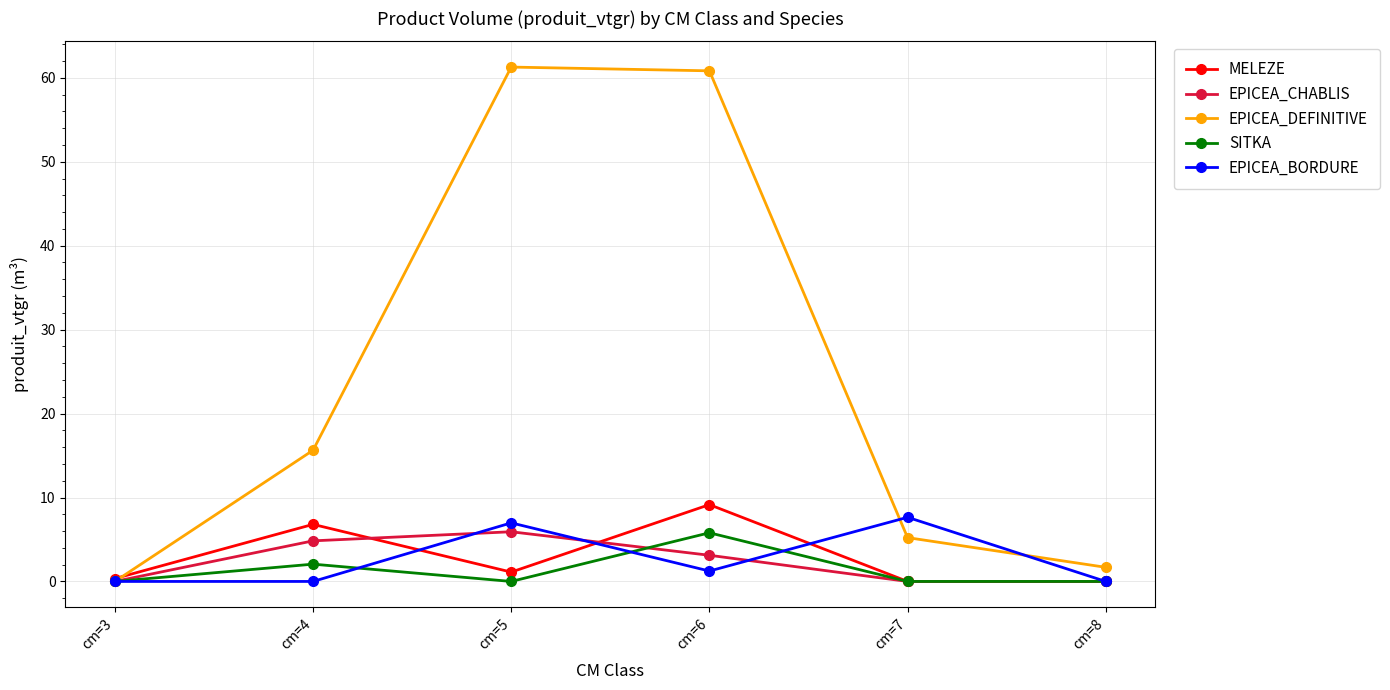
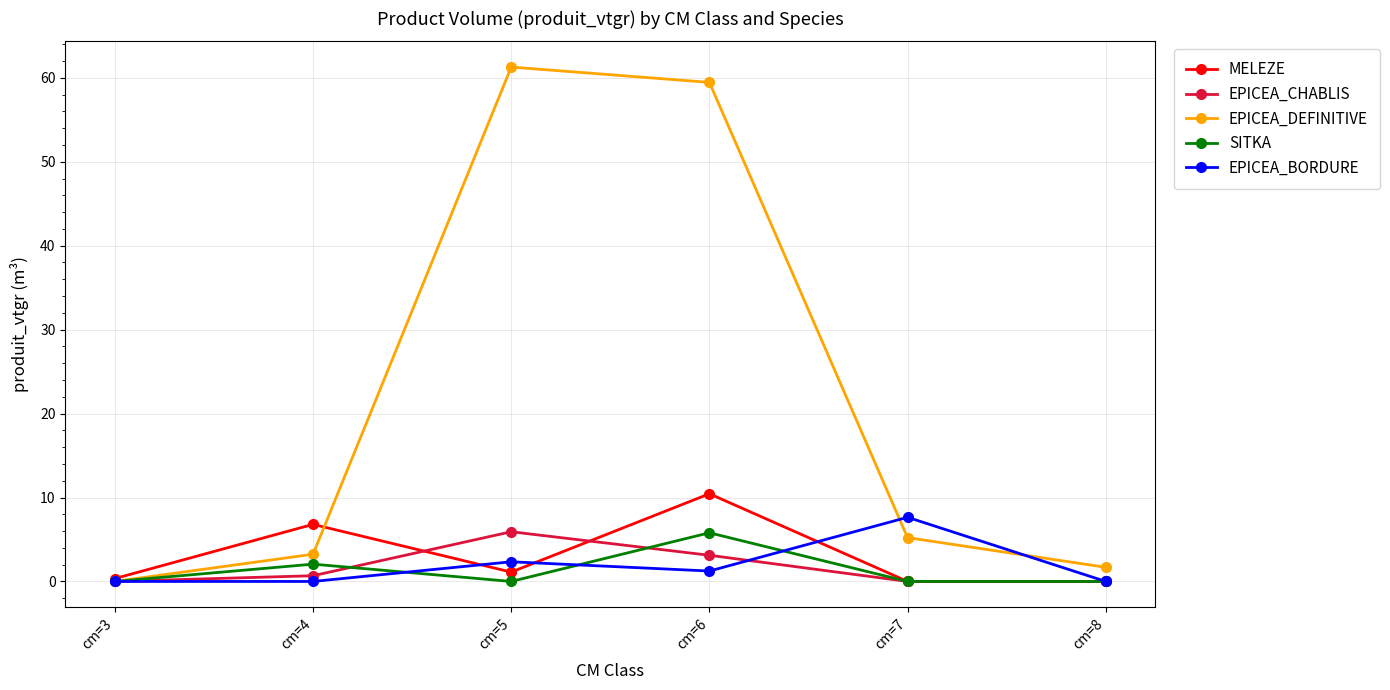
  {
    "MELEZE": {
      "cm=3": 0,
      "cm=4": 7,
      "cm=5": 1,
-     "cm=6": 9
+     "cm=6": 10
    },
    "EPICEA_CHABLIS": {
-     "cm=4": 5,
+     "cm=4": 1,
      "cm=5": 6,
      "cm=6": 3
    },
    "EPICEA_DEFINITIVE": {
-     "cm=4": 16,
+     "cm=4": 3,
      "cm=5": 61,
-     "cm=6": 61,
+     "cm=6": 59,
      "cm=7": 5,
      "cm=8": 2
    },
    "SITKA": {
      "cm=4": 2,
      "cm=5": 0,
      "cm=6": 6
    },
    "EPICEA_BORDURE": {
      "cm=4": 0,
-     "cm=5": 7,
+     "cm=5": 2,
      "cm=6": 1,
      "cm=7": 8
    }
  }
